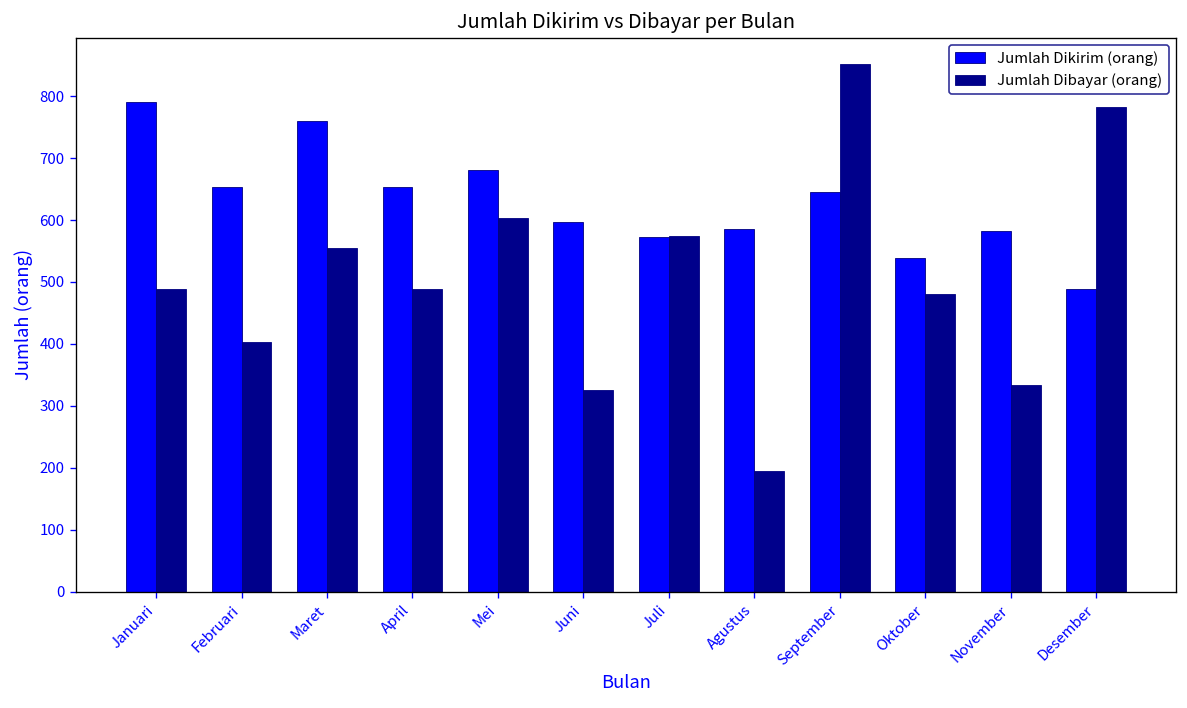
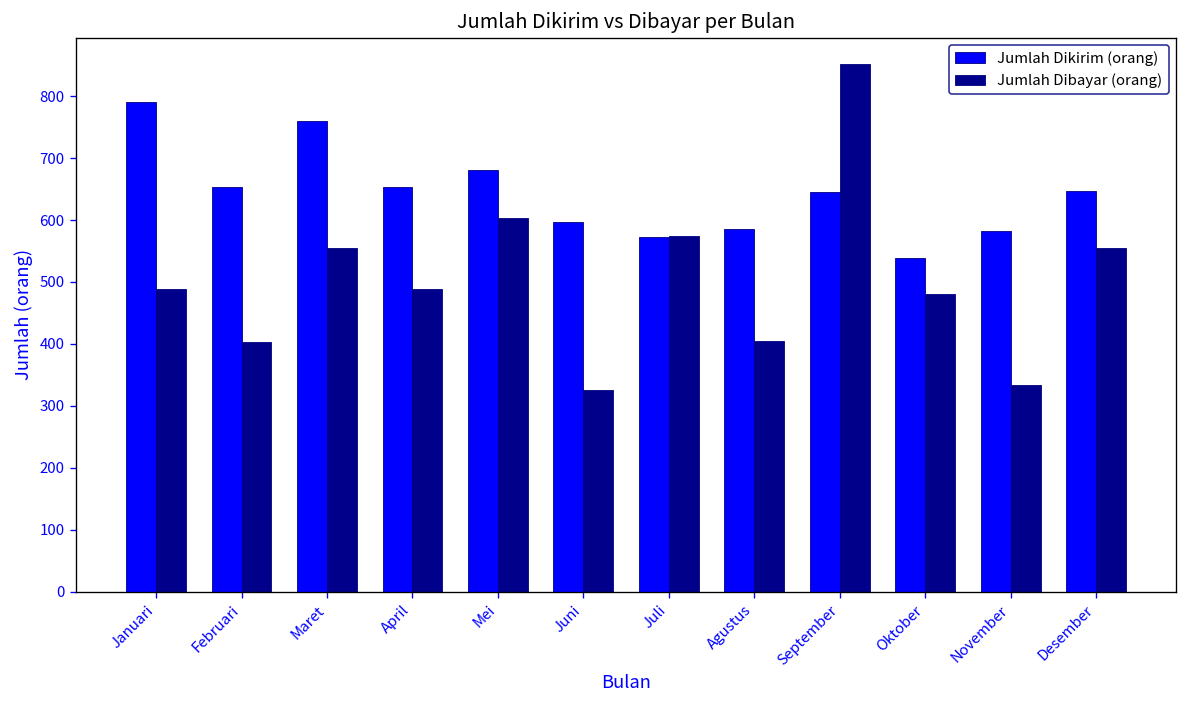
  {
    "Jumlah Dikirim (orang)": {
      "Januari": 790,
      "Februari": 650,
      "Maret": 760,
      "April": 650,
      "Mei": 680,
      "Juni": 600,
      "Juli": 570,
      "Agustus": 590,
      "September": 650,
      "Oktober": 540,
      "November": 580,
-     "Desember": 490
+     "Desember": 650
    },
    "Jumlah Dibayar (orang)": {
      "Januari": 490,
      "Februari": 400,
      "Maret": 560,
      "April": 490,
      "Mei": 600,
      "Juni": 330,
      "Juli": 570,
-     "Agustus": 200,
+     "Agustus": 410,
      "September": 850,
      "Oktober": 480,
      "November": 330,
-     "Desember": 780
+     "Desember": 550
    }
  }
